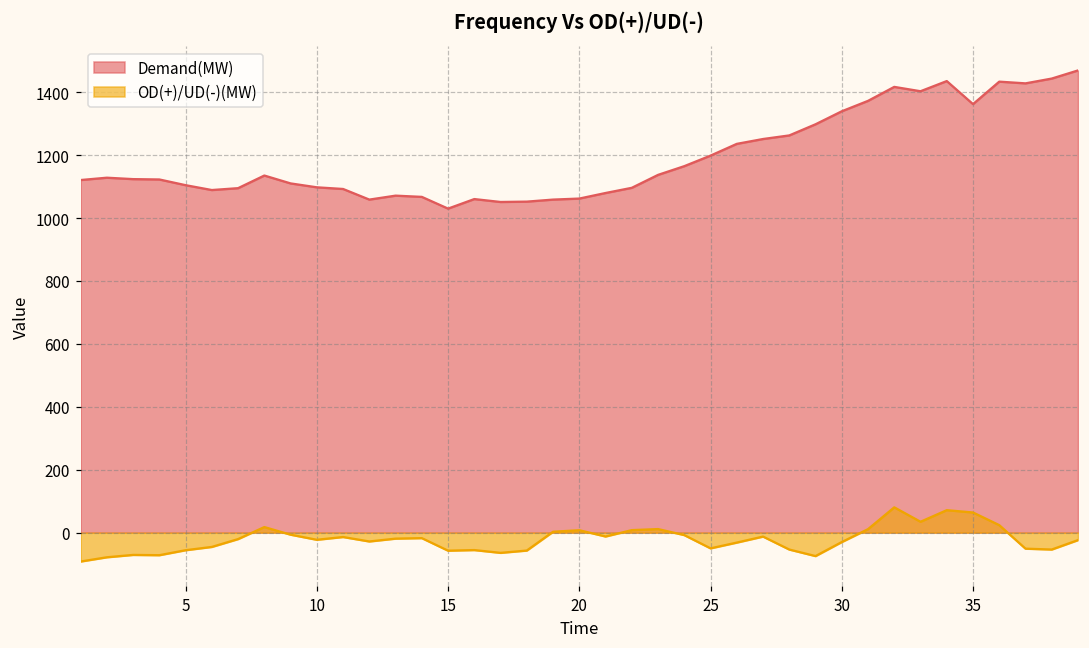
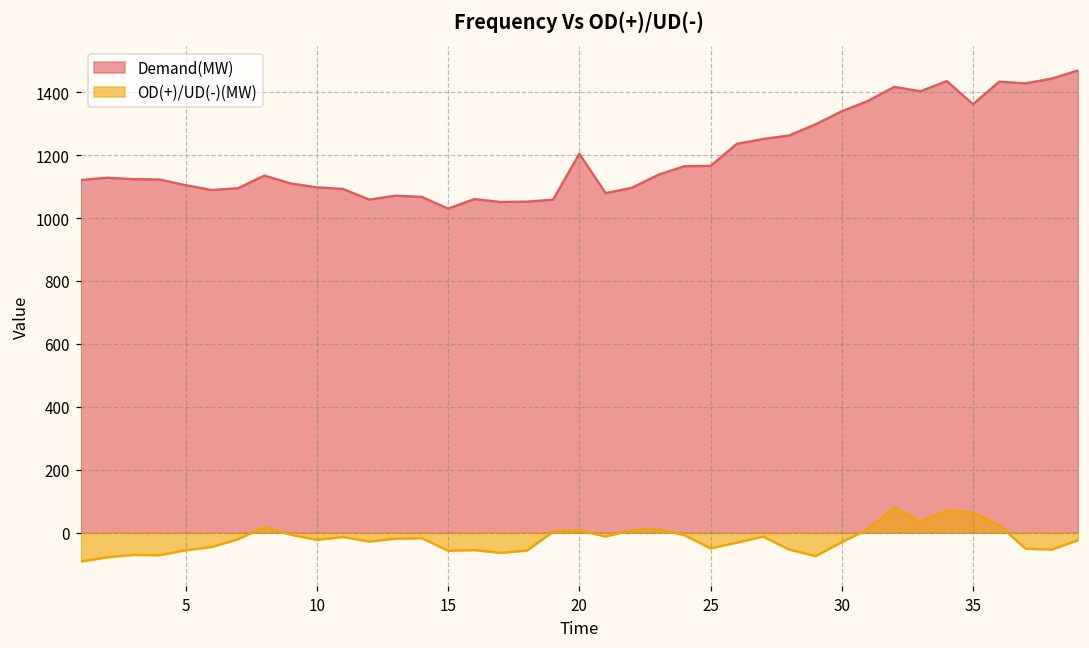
  {
    "Demand(MW)": {
      "5": 1100,
      "10": 1100,
      "15": 1030,
-     "20": 1060,
-     "25": 1200,
+     "20": 1200,
+     "25": 1170,
      "30": 1340,
      "35": 1360
    }
  }
